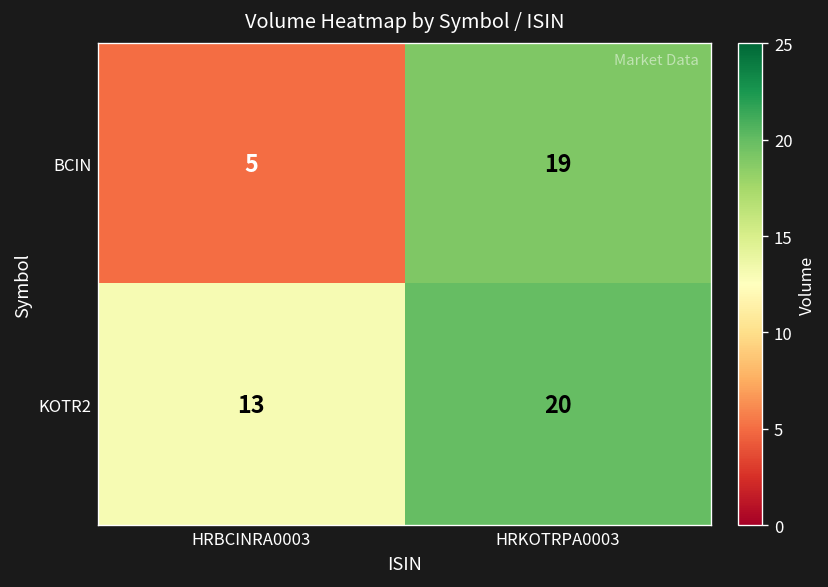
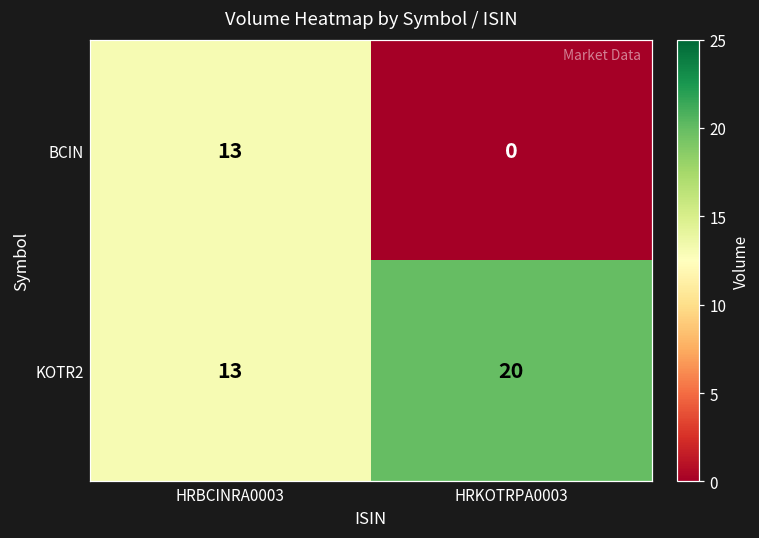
  {
    "BCIN": {
-     "HRBCINRA0003": 5,
-     "HRKOTRPA0003": 19
+     "HRBCINRA0003": 13,
+     "HRKOTRPA0003": 0
    },
    "KOTR2": {
      "HRBCINRA0003": 13,
      "HRKOTRPA0003": 20
    }
  }
